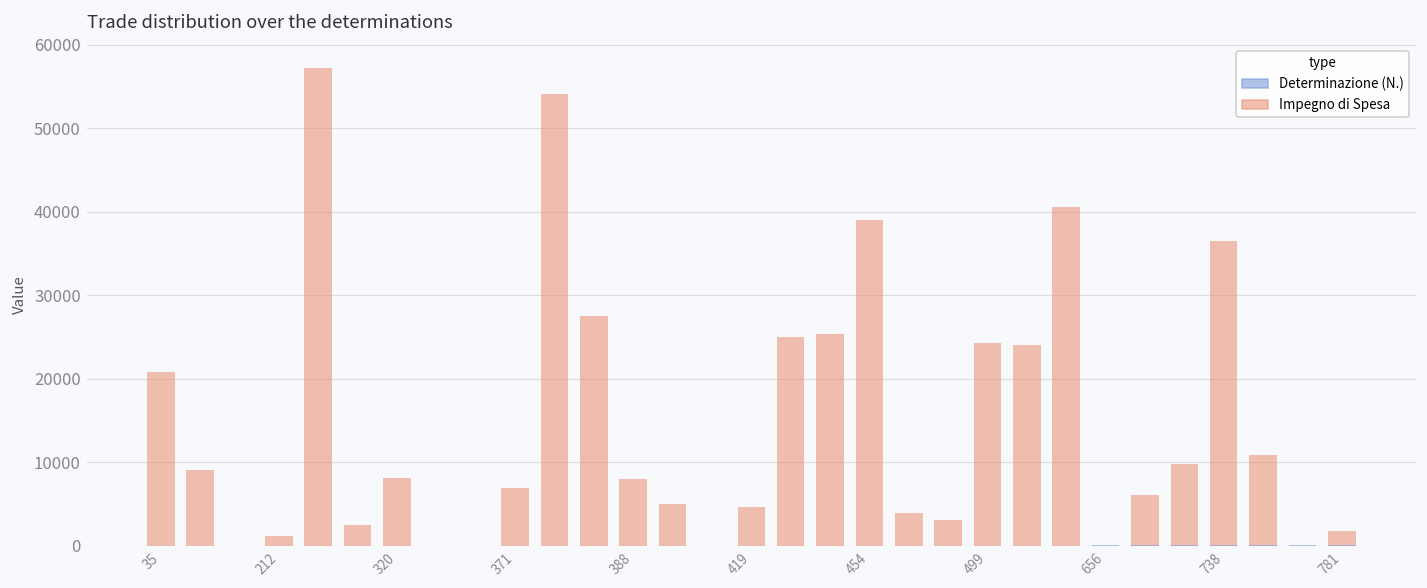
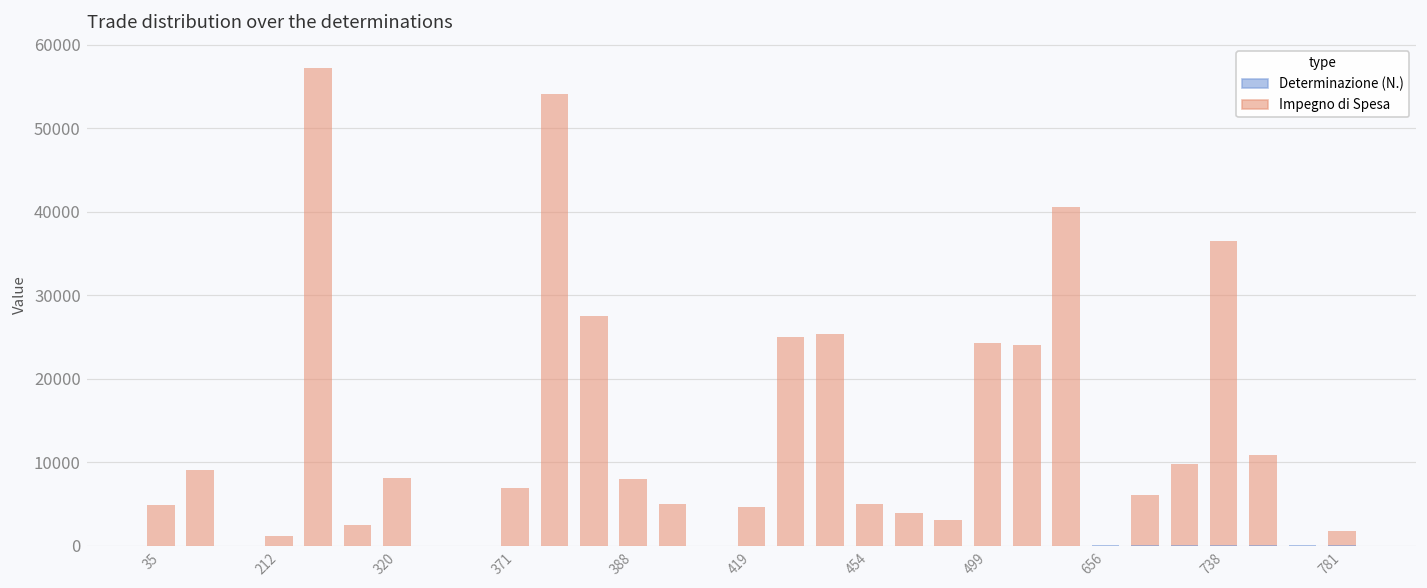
  {
    "Impegno di Spesa": {
-     "35": 21000,
+     "35": 5000,
      "212": 1000,
      "320": 8000,
      "371": 7000,
      "388": 8000,
      "419": 5000,
-     "454": 39000,
+     "454": 5000,
      "499": 24000,
      "656": 0,
      "738": 37000,
      "781": 2000
    }
  }
